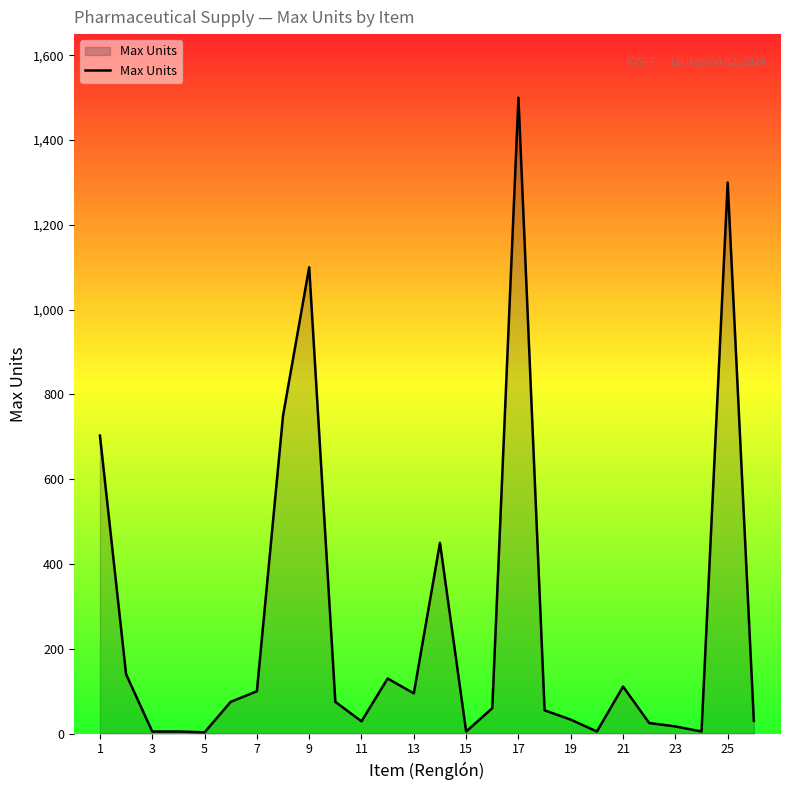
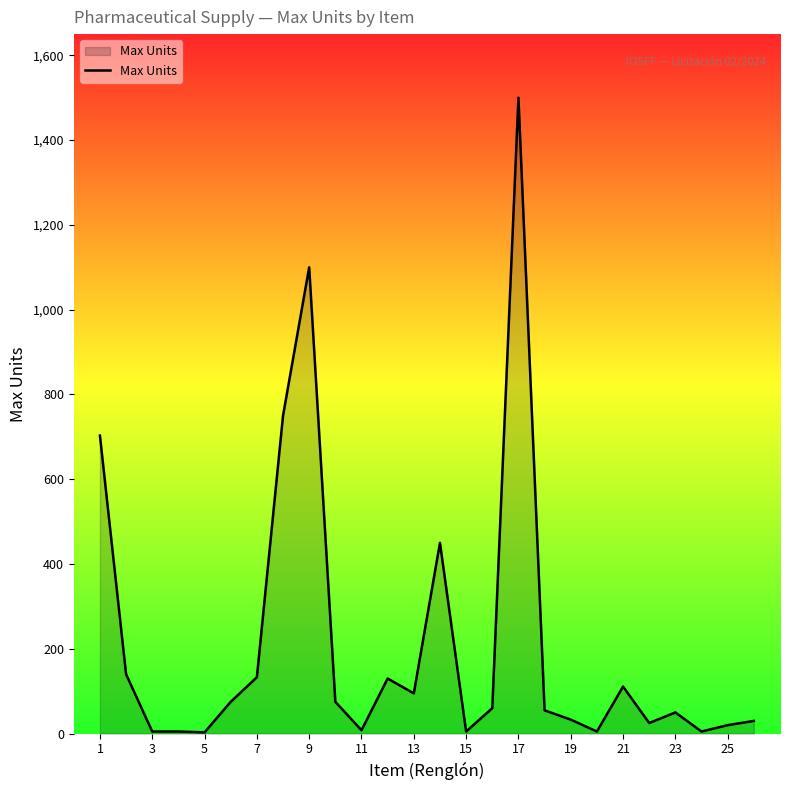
  {
    "1": "700",
    "3": "10",
    "5": "0",
-   "7": "100",
+   "7": "130",
    "9": "1,100",
-   "11": "30",
+   "11": "10",
    "13": "100",
    "15": "10",
    "17": "1,500",
    "19": "30",
    "21": "110",
-   "23": "20",
-   "25": "1,300"
+   "23": "50",
+   "25": "20"
  }
